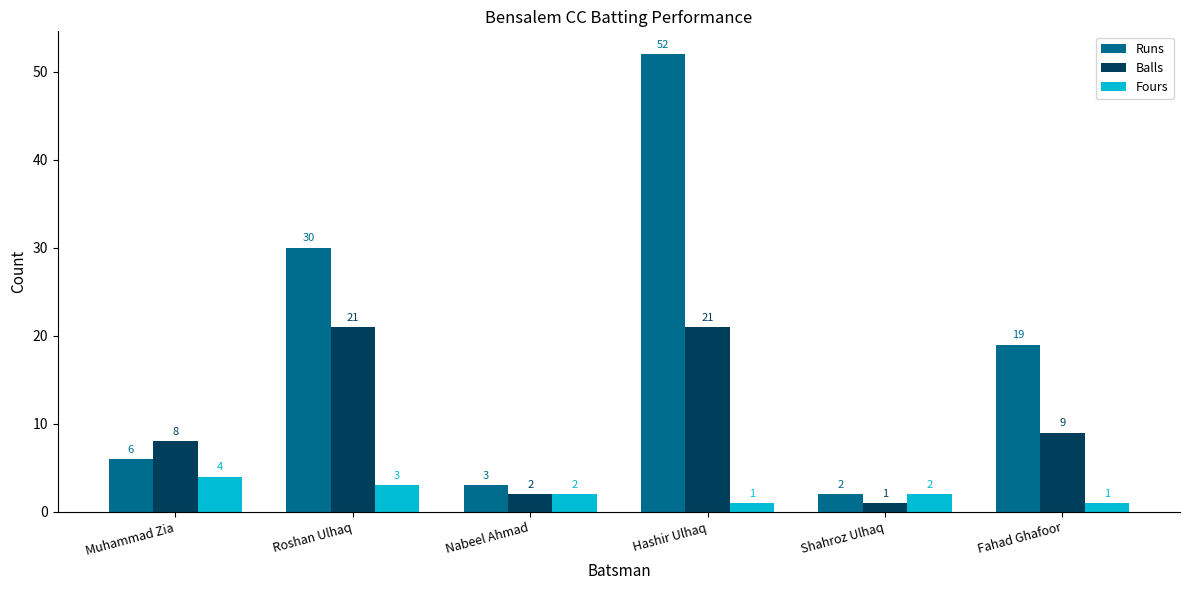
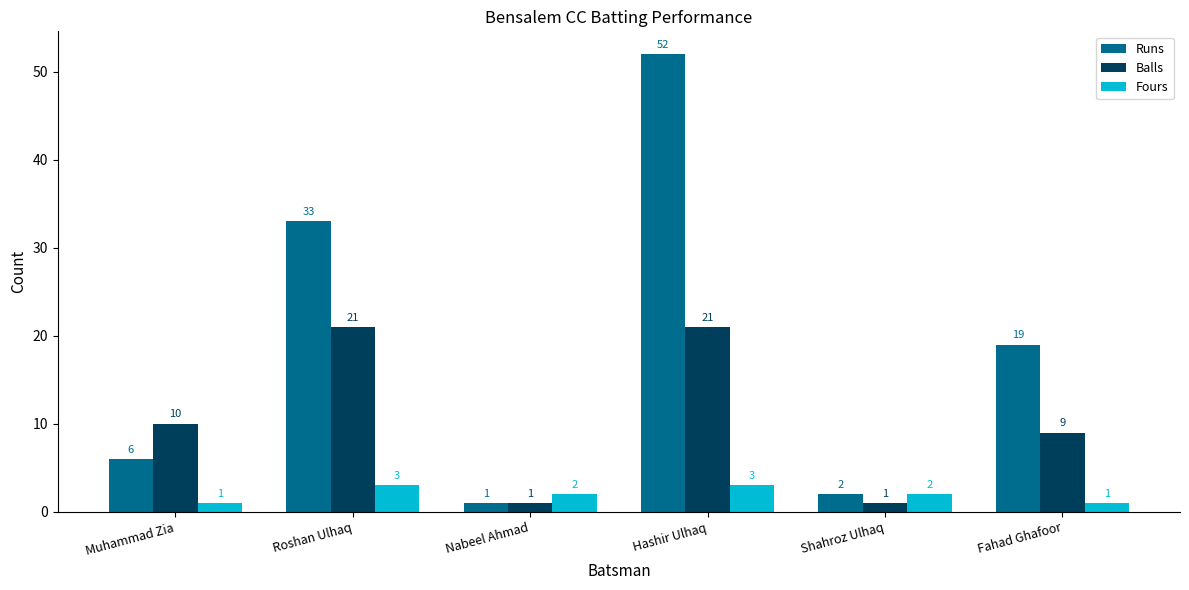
  {
    "Runs": {
      "Muhammad Zia": 6,
-     "Roshan Ulhaq": 30,
-     "Nabeel Ahmad": 3,
+     "Roshan Ulhaq": 33,
+     "Nabeel Ahmad": 1,
      "Hashir Ulhaq": 52,
      "Shahroz Ulhaq": 2,
      "Fahad Ghafoor": 19
    },
    "Balls": {
-     "Muhammad Zia": 8,
+     "Muhammad Zia": 10,
      "Roshan Ulhaq": 21,
-     "Nabeel Ahmad": 2,
+     "Nabeel Ahmad": 1,
      "Hashir Ulhaq": 21,
      "Shahroz Ulhaq": 1,
      "Fahad Ghafoor": 9
    },
    "Fours": {
-     "Muhammad Zia": 4,
+     "Muhammad Zia": 1,
      "Roshan Ulhaq": 3,
      "Nabeel Ahmad": 2,
-     "Hashir Ulhaq": 1,
+     "Hashir Ulhaq": 3,
      "Shahroz Ulhaq": 2,
      "Fahad Ghafoor": 1
    }
  }
